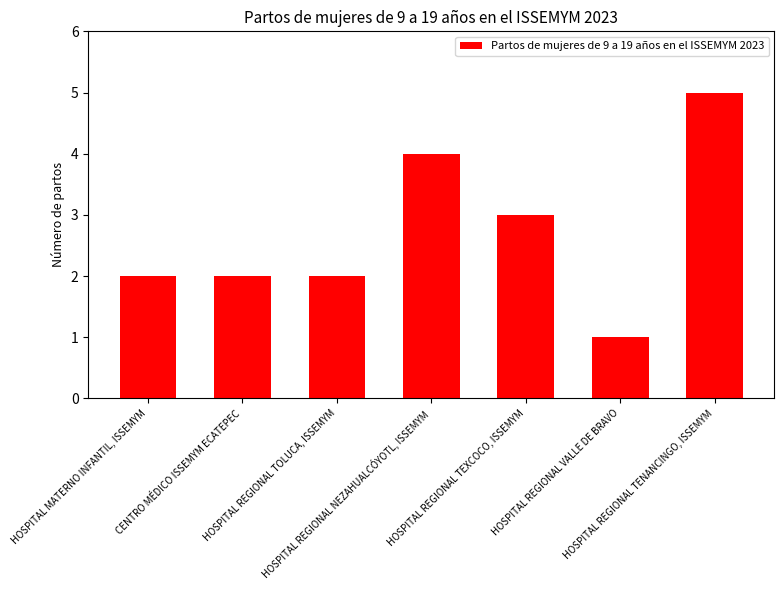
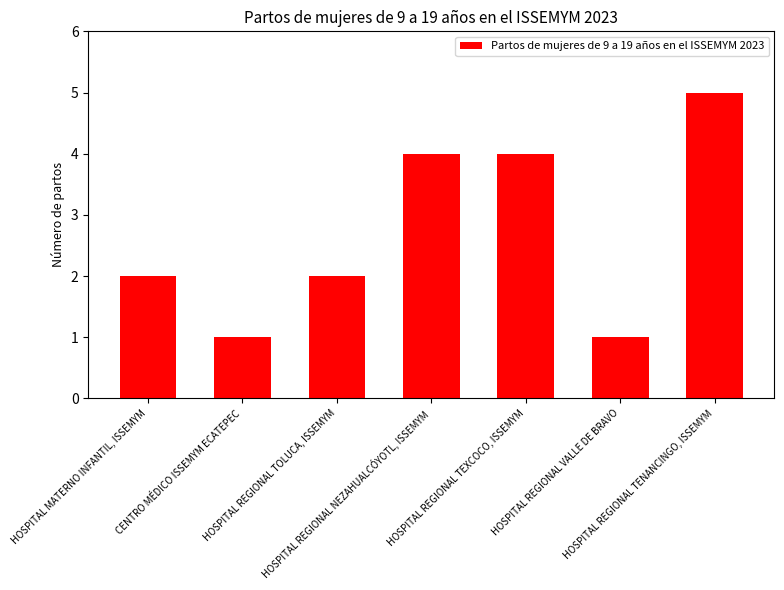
  {
    "HOSPITAL MATERNO INFANTIL, ISSEMYM": 2,
-   "CENTRO MÉDICO ISSEMYM ECATEPEC": 2,
+   "CENTRO MÉDICO ISSEMYM ECATEPEC": 1,
    "HOSPITAL REGIONAL TOLUCA, ISSEMYM": 2,
    "HOSPITAL REGIONAL NEZAHUALCÓYOTL, ISSEMYM": 4,
-   "HOSPITAL REGIONAL TEXCOCO, ISSEMYM": 3,
+   "HOSPITAL REGIONAL TEXCOCO, ISSEMYM": 4,
    "HOSPITAL REGIONAL VALLE DE BRAVO": 1,
    "HOSPITAL REGIONAL TENANCINGO, ISSEMYM": 5
  }
